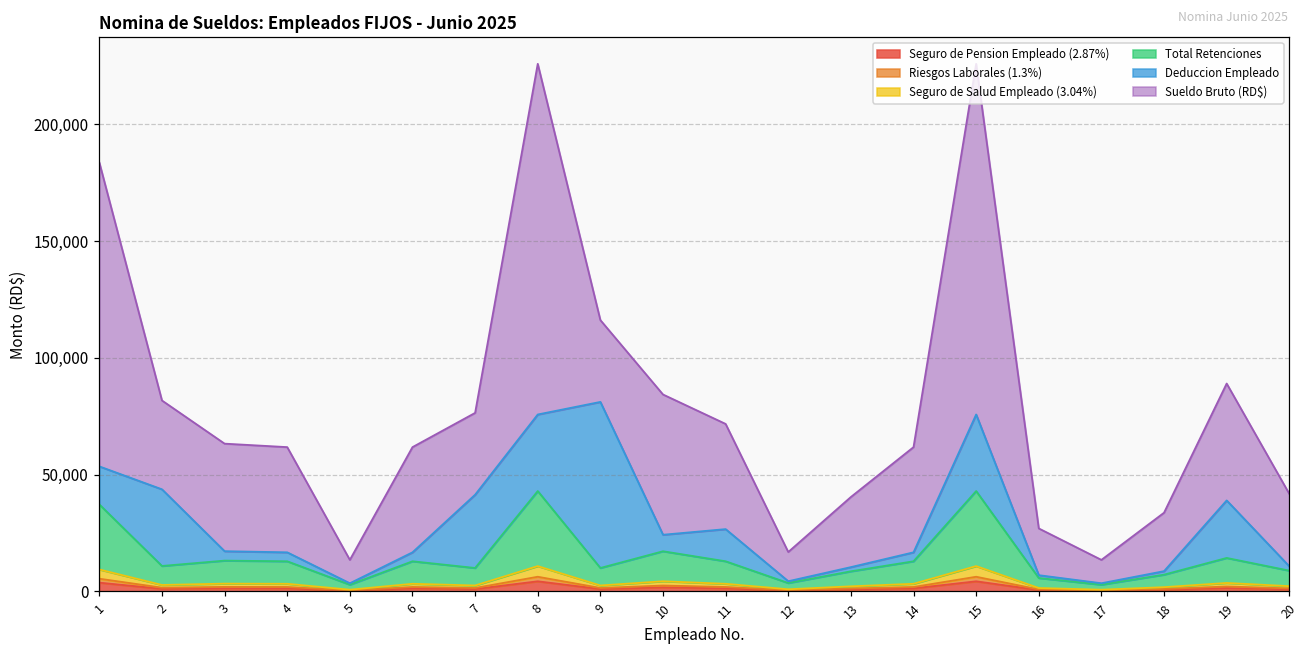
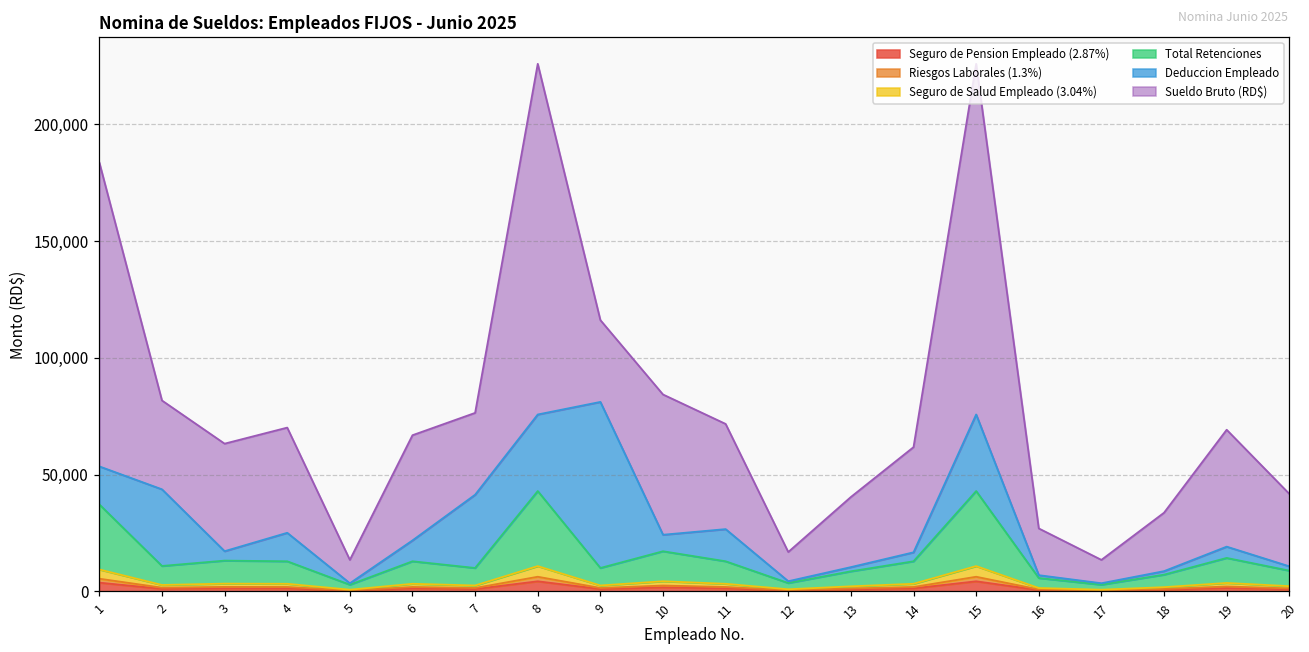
  {
    "Seguro de Salud Empleado (3.04%)": {
      "1": "4,000",
      "3": "1,000",
      "4": "1,000",
      "6": "1,000",
      "8": "5,000",
      "10": "2,000",
      "11": "1,000",
      "14": "1,000",
      "15": "5,000",
      "19": "2,000"
    },
    "Total Retenciones": {
      "1": "28,000",
      "2": "8,000",
      "3": "10,000",
      "4": "10,000",
      "6": "10,000",
      "7": "7,000",
      "8": "32,000",
      "9": "7,000",
      "10": "13,000",
      "11": "10,000",
      "13": "6,000",
      "14": "10,000",
      "15": "32,000",
      "18": "5,000",
      "19": "11,000",
      "20": "7,000"
    },
    "Deduccion Empleado": {
      "1": "16,000",
      "2": "33,000",
      "3": "4,000",
-     "4": "4,000",
-     "6": "4,000",
+     "4": "12,000",
+     "6": "9,000",
      "7": "31,000",
      "8": "33,000",
      "9": "71,000",
      "10": "7,000",
      "11": "14,000",
      "13": "2,000",
      "14": "4,000",
      "15": "33,000",
      "18": "2,000",
-     "19": "25,000",
+     "19": "5,000",
      "20": "2,000"
    },
    "Sueldo Bruto (RD$)": {
      "1": "130,000",
      "2": "38,000",
      "3": "46,000",
      "4": "45,000",
      "5": "10,000",
      "6": "45,000",
      "7": "35,000",
      "8": "150,000",
      "9": "35,000",
      "10": "60,000",
      "11": "45,000",
      "12": "13,000",
      "13": "30,000",
      "14": "45,000",
      "16": "20,000",
      "17": "10,000",
      "18": "25,000",
      "19": "50,000",
      "20": "31,000"
    }
  }
